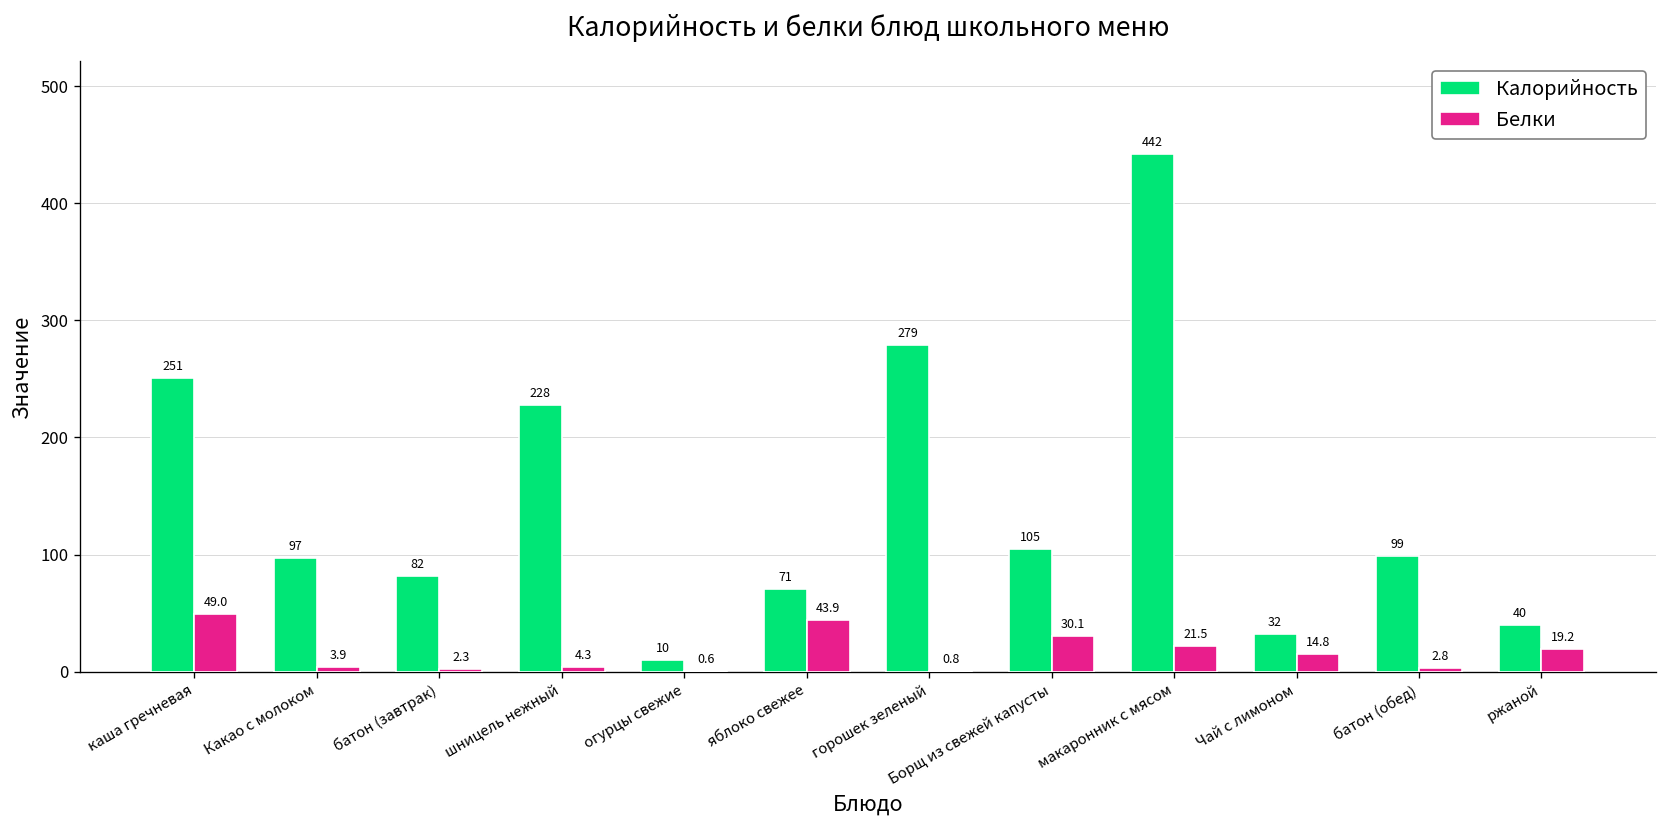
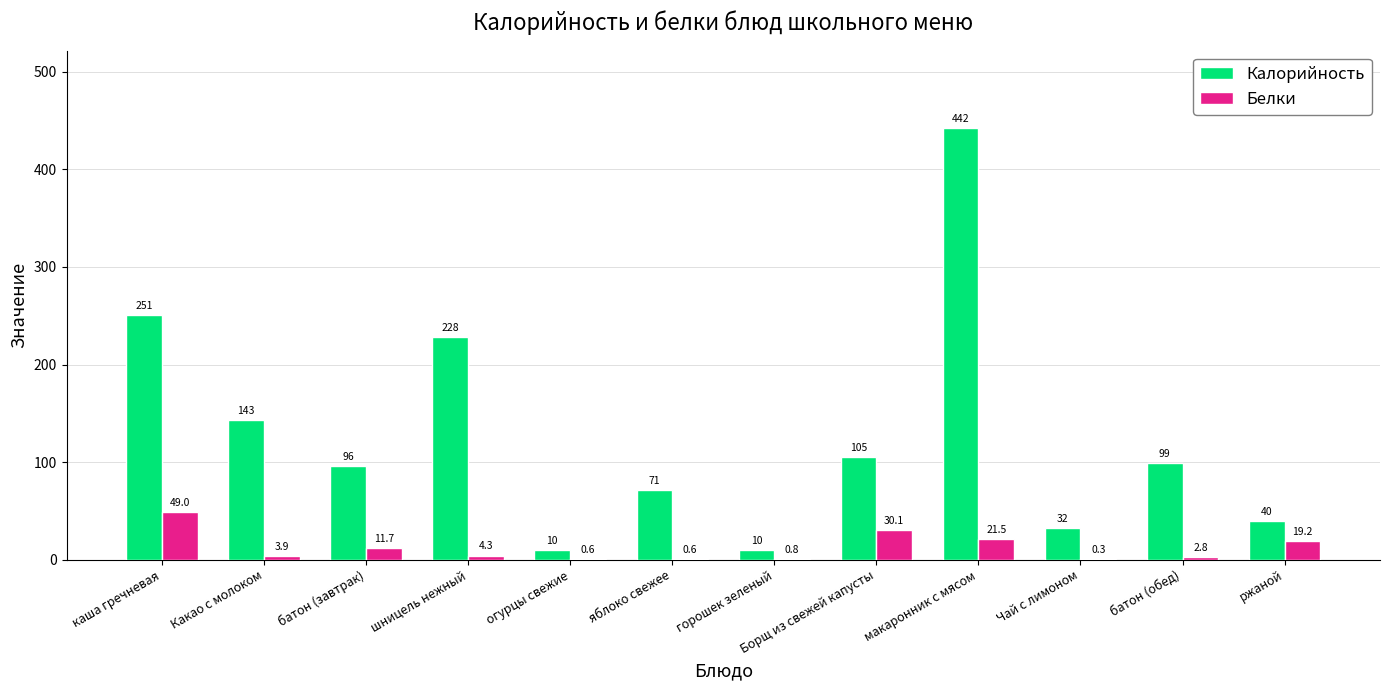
  {
    "Калорийность": {
      "каша гречневая": 251,
-     "Какао с молоком": 97,
-     "батон (завтрак)": 82,
+     "Какао с молоком": 143,
+     "батон (завтрак)": 96,
      "шницель нежный": 228,
      "огурцы свежие": 10,
      "яблоко свежее": 71,
-     "горошек зеленый": 279,
+     "горошек зеленый": 10,
      "Борщ из свежей капусты": 105,
      "макаронник с мясом": 442,
      "Чай с лимоном": 32,
      "батон (обед)": 99,
      "ржаной": 40
    },
    "Белки": {
      "каша гречневая": 49.0,
      "Какао с молоком": 3.9,
-     "батон (завтрак)": 2.3,
+     "батон (завтрак)": 11.7,
      "шницель нежный": 4.3,
      "огурцы свежие": 0.6,
-     "яблоко свежее": 43.9,
+     "яблоко свежее": 0.6,
      "горошек зеленый": 0.8,
      "Борщ из свежей капусты": 30.1,
      "макаронник с мясом": 21.5,
-     "Чай с лимоном": 14.8,
+     "Чай с лимоном": 0.3,
      "батон (обед)": 2.8,
      "ржаной": 19.2
    }
  }
